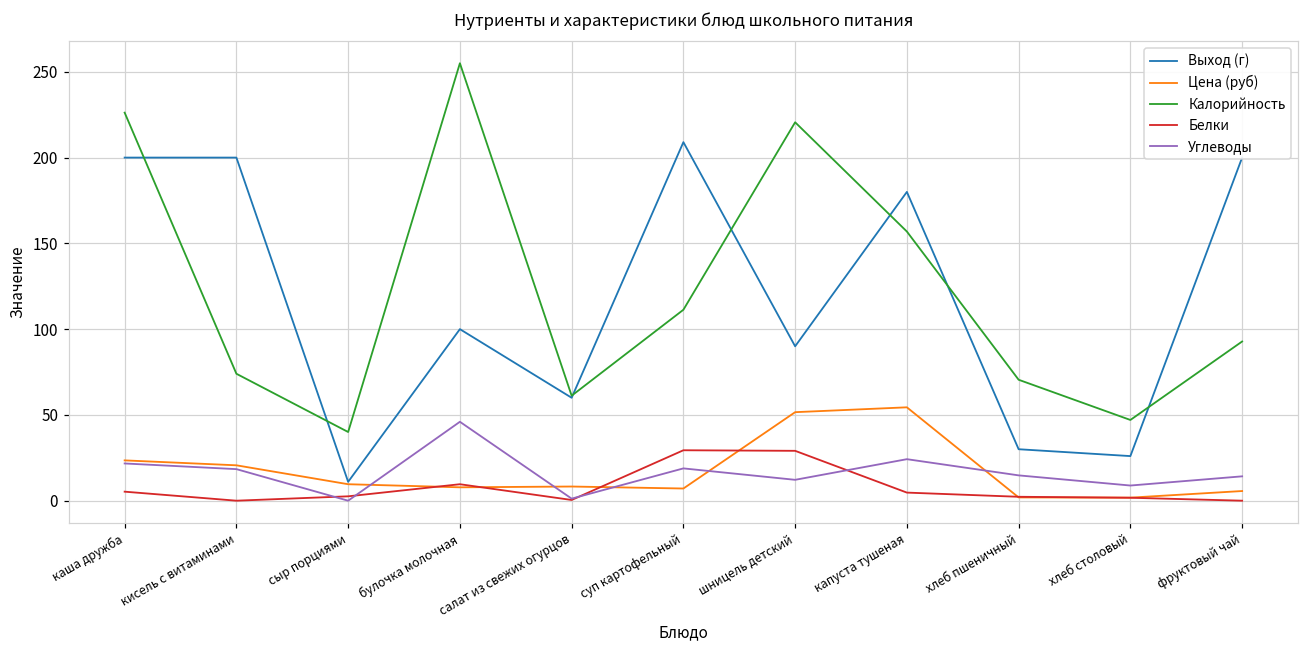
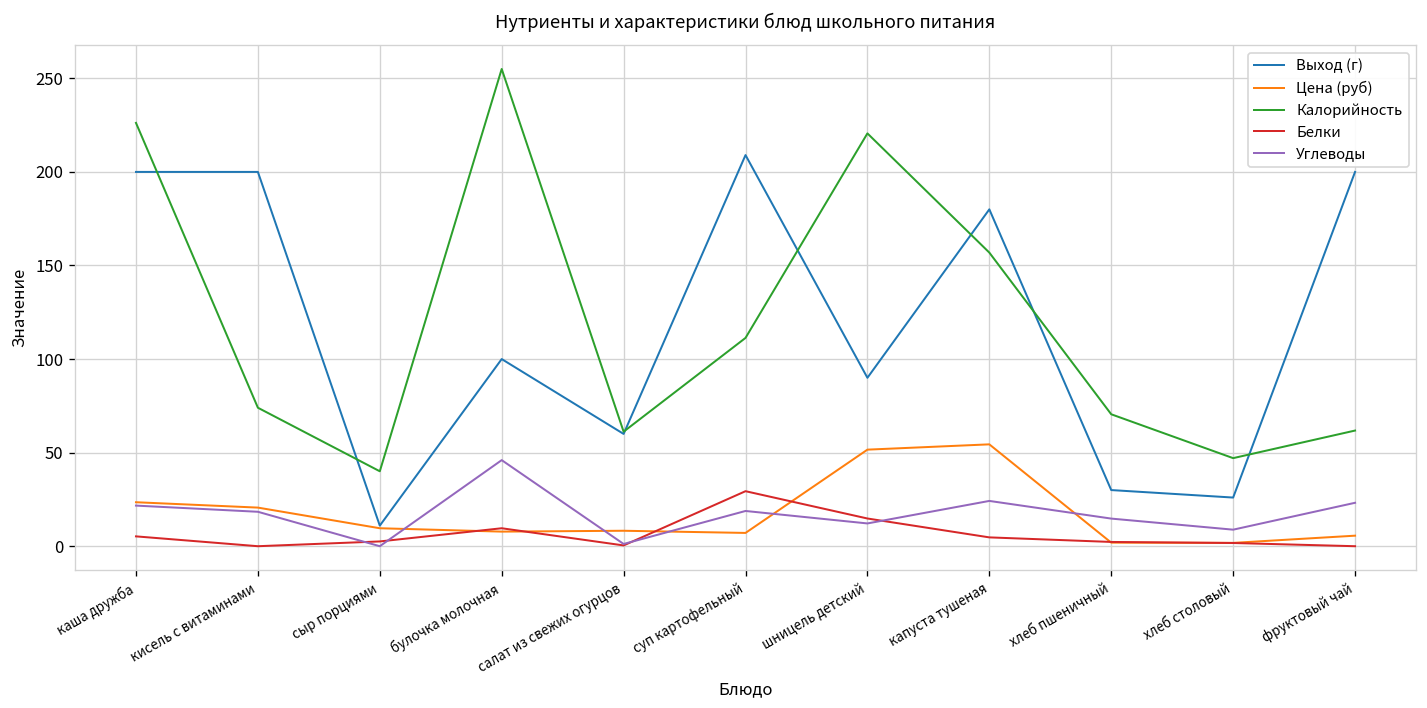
  {
    "Выход (г)": {
      "каша дружба": 200,
      "кисель с витаминами": 200,
      "булочка молочная": 100,
      "суп картофельный": 209,
      "шницель детский": 90,
      "капуста тушеная": 180,
      "хлеб пшеничный": 30,
      "хлеб столовый": 26
    },
    "Цена (руб)": {
      "каша дружба": 24,
      "кисель с витаминами": 21,
      "булочка молочная": 8,
      "салат из свежих огурцов": 8,
      "суп картофельный": 7,
      "шницель детский": 52,
      "капуста тушеная": 54,
      "фруктовый чай": 6
    },
    "Калорийность": {
      "каша дружба": 226,
      "кисель с витаминами": 74,
      "сыр порциями": 40,
      "булочка молочная": 255,
      "суп картофельный": 111,
      "шницель детский": 221,
      "капуста тушеная": 157,
      "хлеб пшеничный": 71,
      "хлеб столовый": 47,
-     "фруктовый чай": 93
+     "фруктовый чай": 62
    },
    "Белки": {
      "каша дружба": 5,
      "кисель с витаминами": 0,
      "сыр порциями": 3,
      "булочка молочная": 10,
      "суп картофельный": 29,
-     "шницель детский": 29,
+     "шницель детский": 15,
      "капуста тушеная": 5,
      "фруктовый чай": 0
    },
    "Углеводы": {
      "каша дружба": 22,
      "кисель с витаминами": 18,
      "сыр порциями": 0,
      "булочка молочная": 46,
      "суп картофельный": 19,
      "шницель детский": 12,
      "капуста тушеная": 24,
      "хлеб пшеничный": 15,
      "хлеб столовый": 9,
-     "фруктовый чай": 14
+     "фруктовый чай": 23
    }
  }
